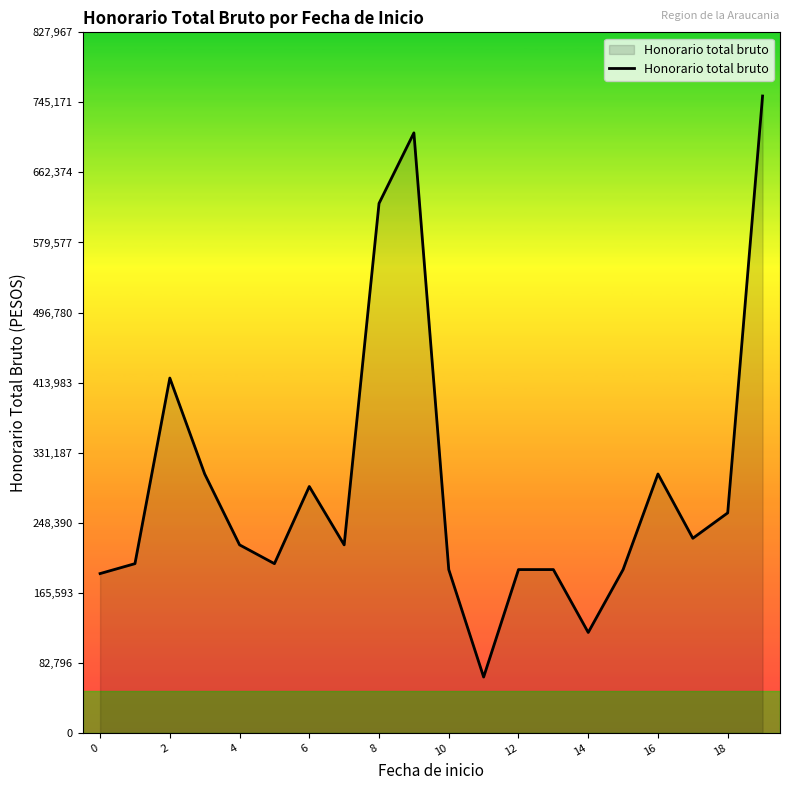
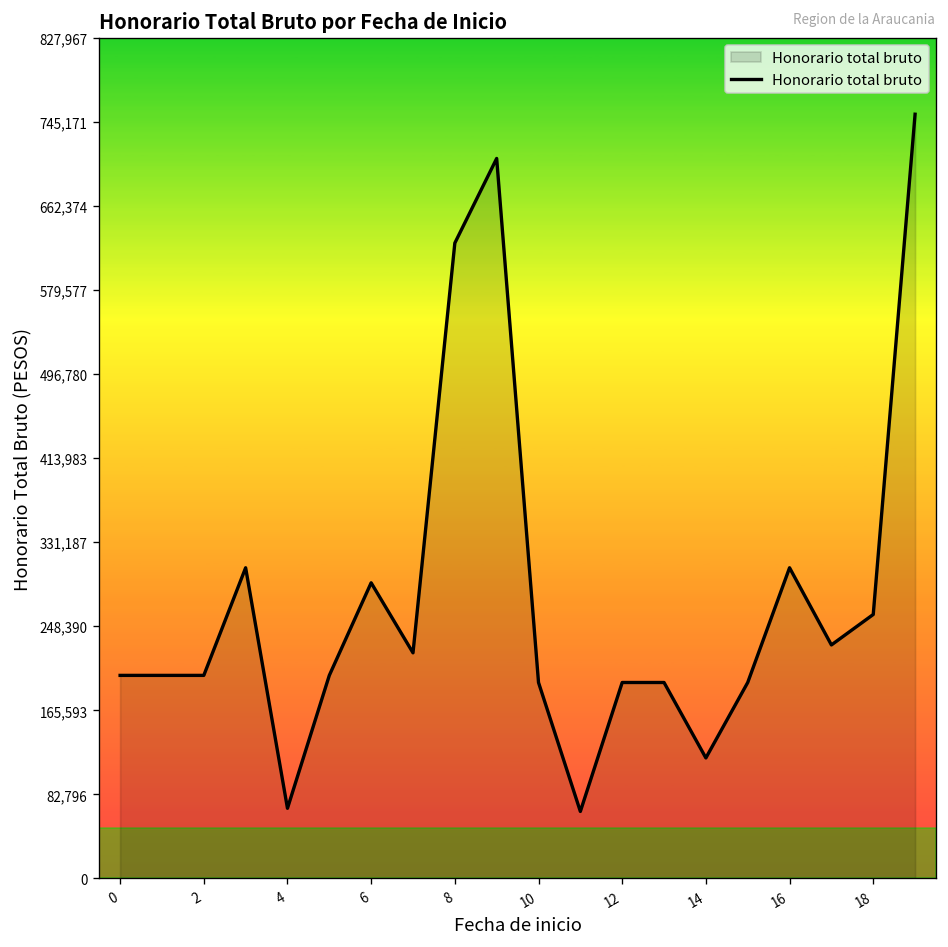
  {
-   "0": "190,000",
-   "2": "420,000",
-   "4": "220,000",
+   "0": "200,000",
+   "2": "200,000",
+   "4": "70,000",
    "6": "290,000",
    "8": "630,000",
    "10": "190,000",
    "12": "190,000",
    "14": "120,000",
    "16": "310,000",
    "18": "260,000"
  }
